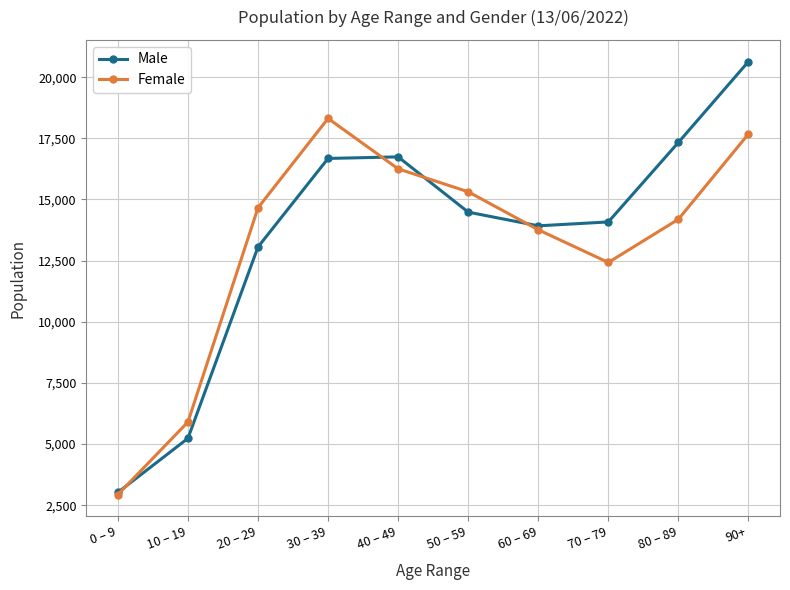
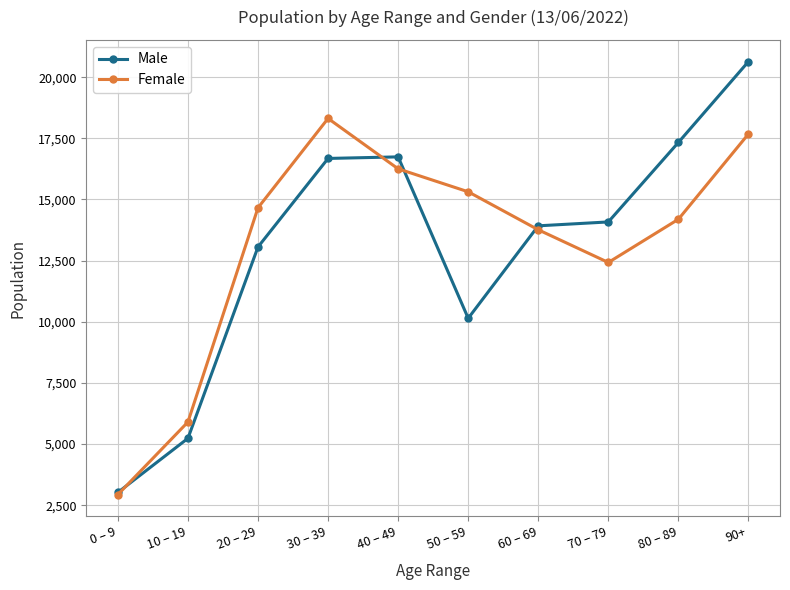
  {
    "Male": {
      "10 – 19": "5,200",
      "20 – 29": "13,100",
      "30 – 39": "16,700",
      "40 – 49": "16,700",
-     "50 – 59": "14,500",
+     "50 – 59": "10,100",
      "60 – 69": "13,900",
      "70 – 79": "14,100",
      "80 – 89": "17,300",
      "90+": "20,600"
    },
    "Female": {
      "10 – 19": "5,900",
      "20 – 29": "14,700",
      "30 – 39": "18,300",
      "40 – 49": "16,300",
      "50 – 59": "15,300",
      "60 – 69": "13,800",
      "70 – 79": "12,400",
      "80 – 89": "14,200",
      "90+": "17,700"
    }
  }
